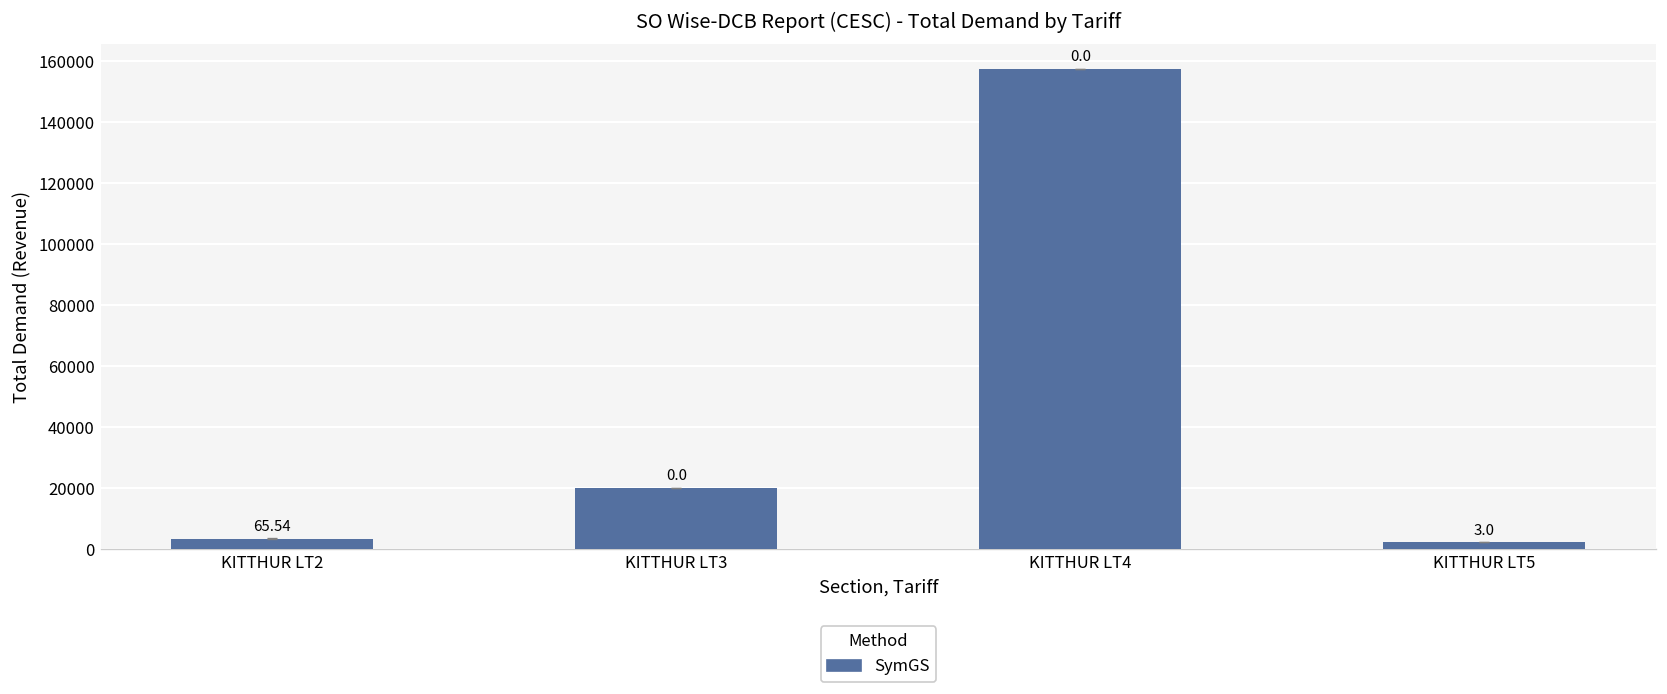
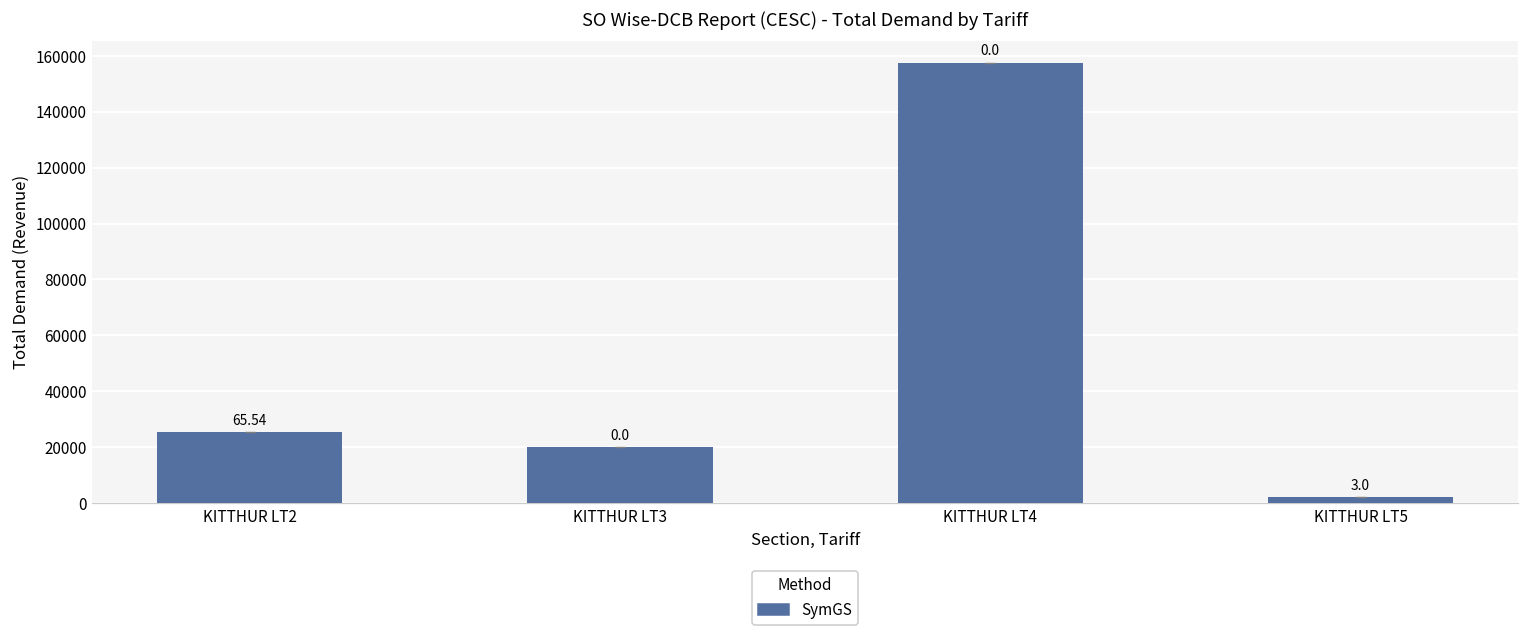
  {
-   "KITTHUR LT2": 3000
+   "KITTHUR LT2": 25000
  }
